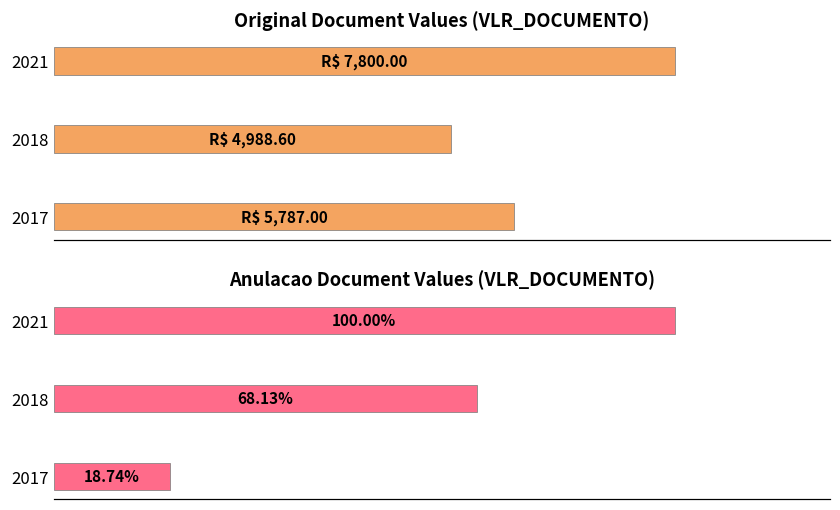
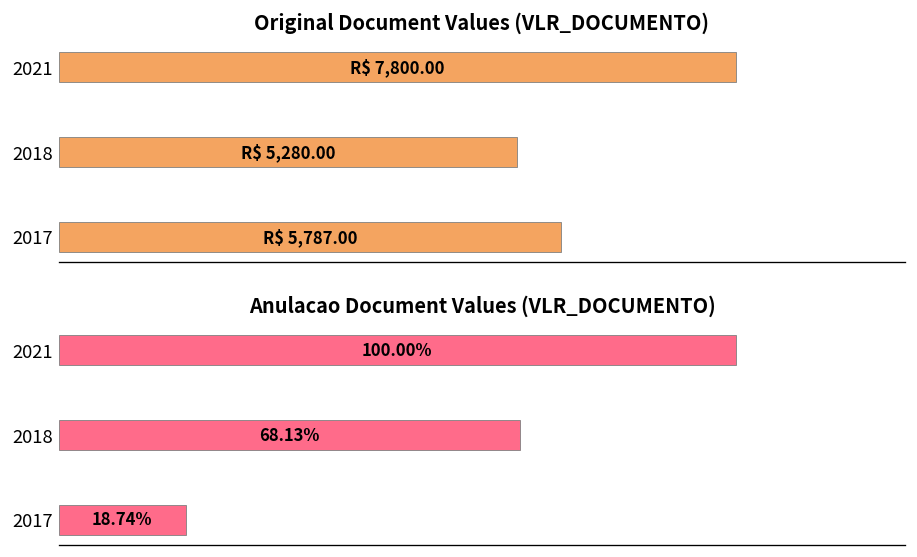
  {
    "Original Document Values (VLR_DOCUMENTO)": {
      "2021": "7,800.00",
-     "2018": "4,988.60",
+     "2018": "5,280.00",
      "2017": "5,787.00"
    }
  }
